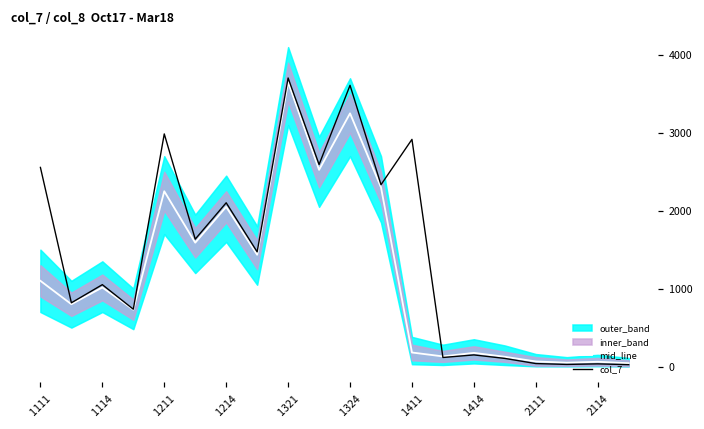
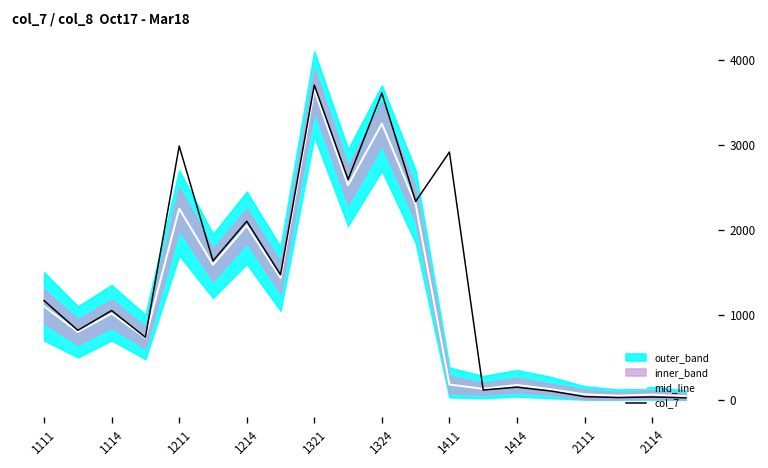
  {
    "mid_line": {
      "1111": 1100,
      "1211": 2300,
      "1214": 2100,
      "1321": 3700,
      "1324": 3300,
      "1411": 200
    },
    "col_7": {
-     "1111": 2600,
+     "1111": 1200,
      "1211": 3000,
      "1214": 2100,
      "1321": 3700,
      "1324": 3600,
      "1411": 2900
    }
  }
